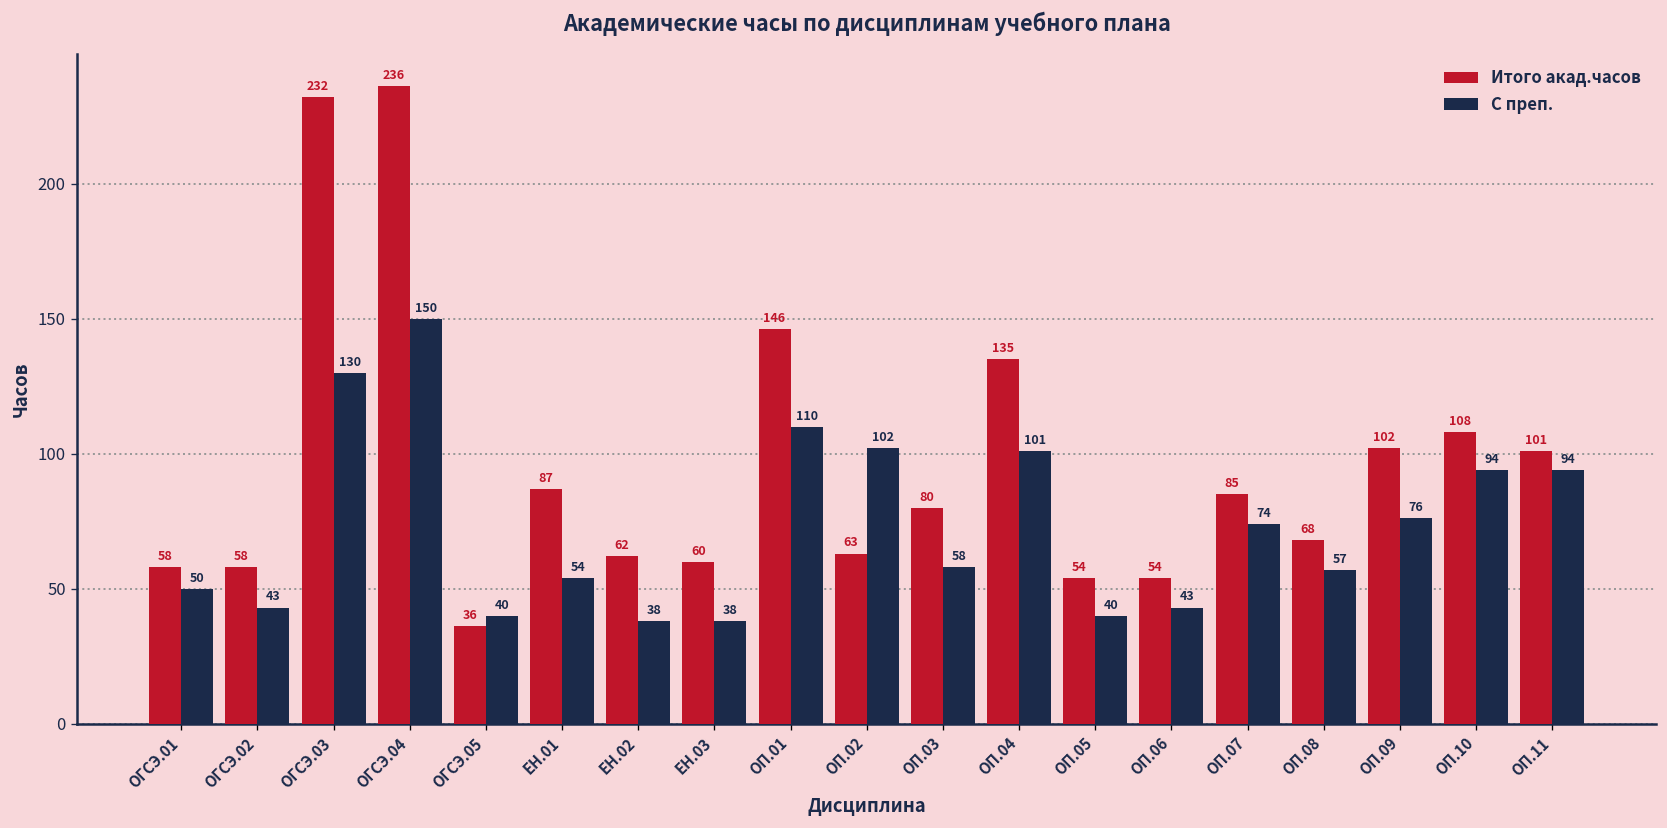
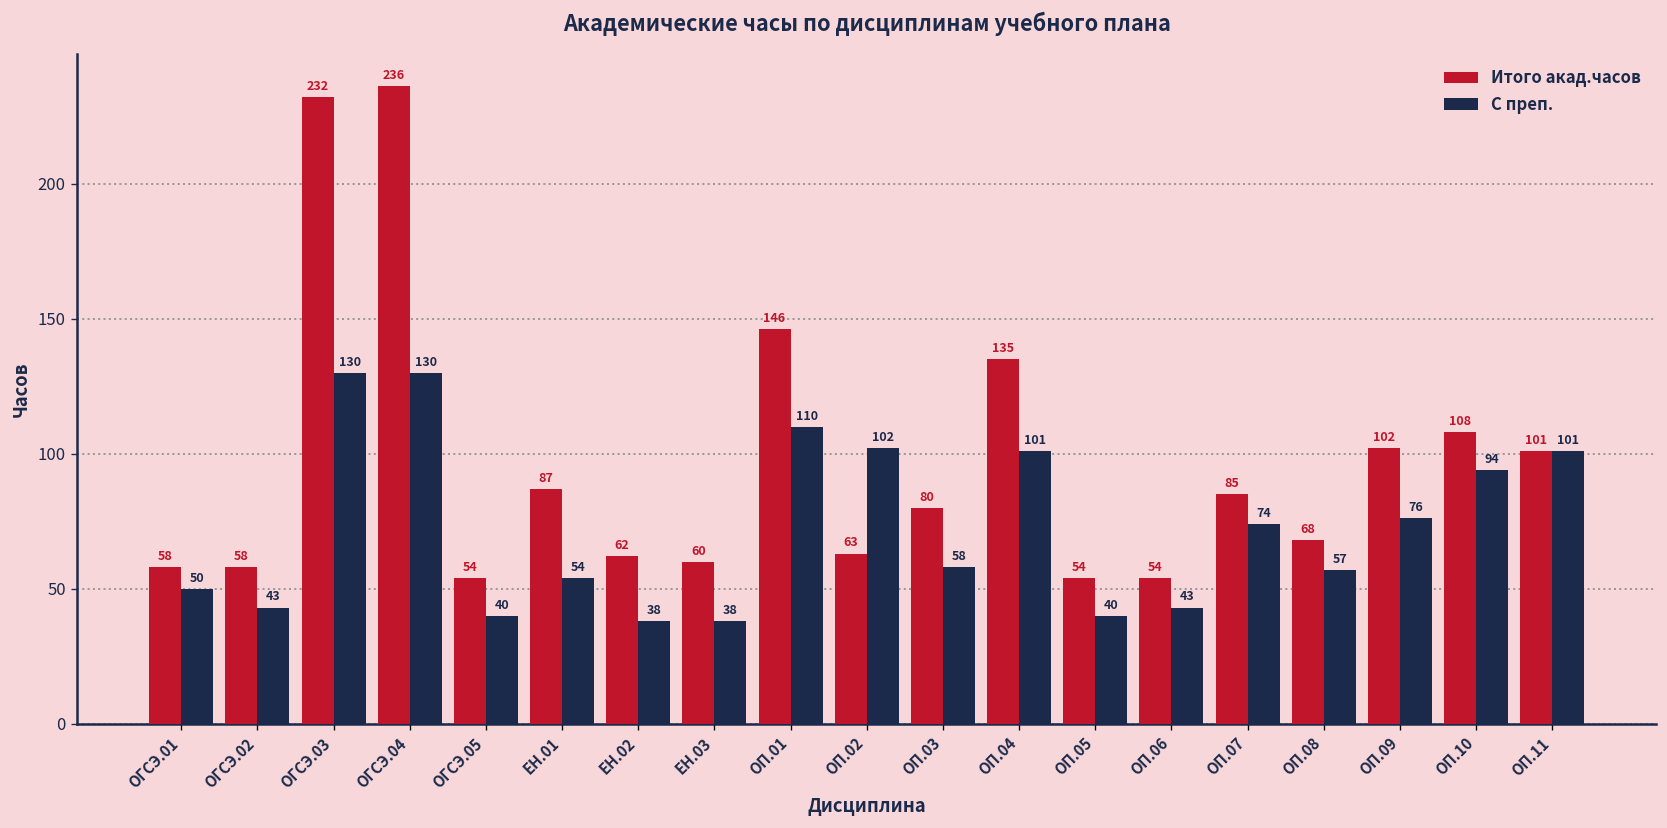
  {
    "Итого акад.часов": {
      "ОГСЭ.01": 58,
      "ОГСЭ.02": 58,
      "ОГСЭ.03": 232,
      "ОГСЭ.04": 236,
-     "ОГСЭ.05": 36,
+     "ОГСЭ.05": 54,
      "ЕН.01": 87,
      "ЕН.02": 62,
      "ЕН.03": 60,
      "ОП.01": 146,
      "ОП.02": 63,
      "ОП.03": 80,
      "ОП.04": 135,
      "ОП.05": 54,
      "ОП.06": 54,
      "ОП.07": 85,
      "ОП.08": 68,
      "ОП.09": 102,
      "ОП.10": 108,
      "ОП.11": 101
    },
    "С преп.": {
      "ОГСЭ.01": 50,
      "ОГСЭ.02": 43,
      "ОГСЭ.03": 130,
-     "ОГСЭ.04": 150,
+     "ОГСЭ.04": 130,
      "ОГСЭ.05": 40,
      "ЕН.01": 54,
      "ЕН.02": 38,
      "ЕН.03": 38,
      "ОП.01": 110,
      "ОП.02": 102,
      "ОП.03": 58,
      "ОП.04": 101,
      "ОП.05": 40,
      "ОП.06": 43,
      "ОП.07": 74,
      "ОП.08": 57,
      "ОП.09": 76,
      "ОП.10": 94,
-     "ОП.11": 94
+     "ОП.11": 101
    }
  }
